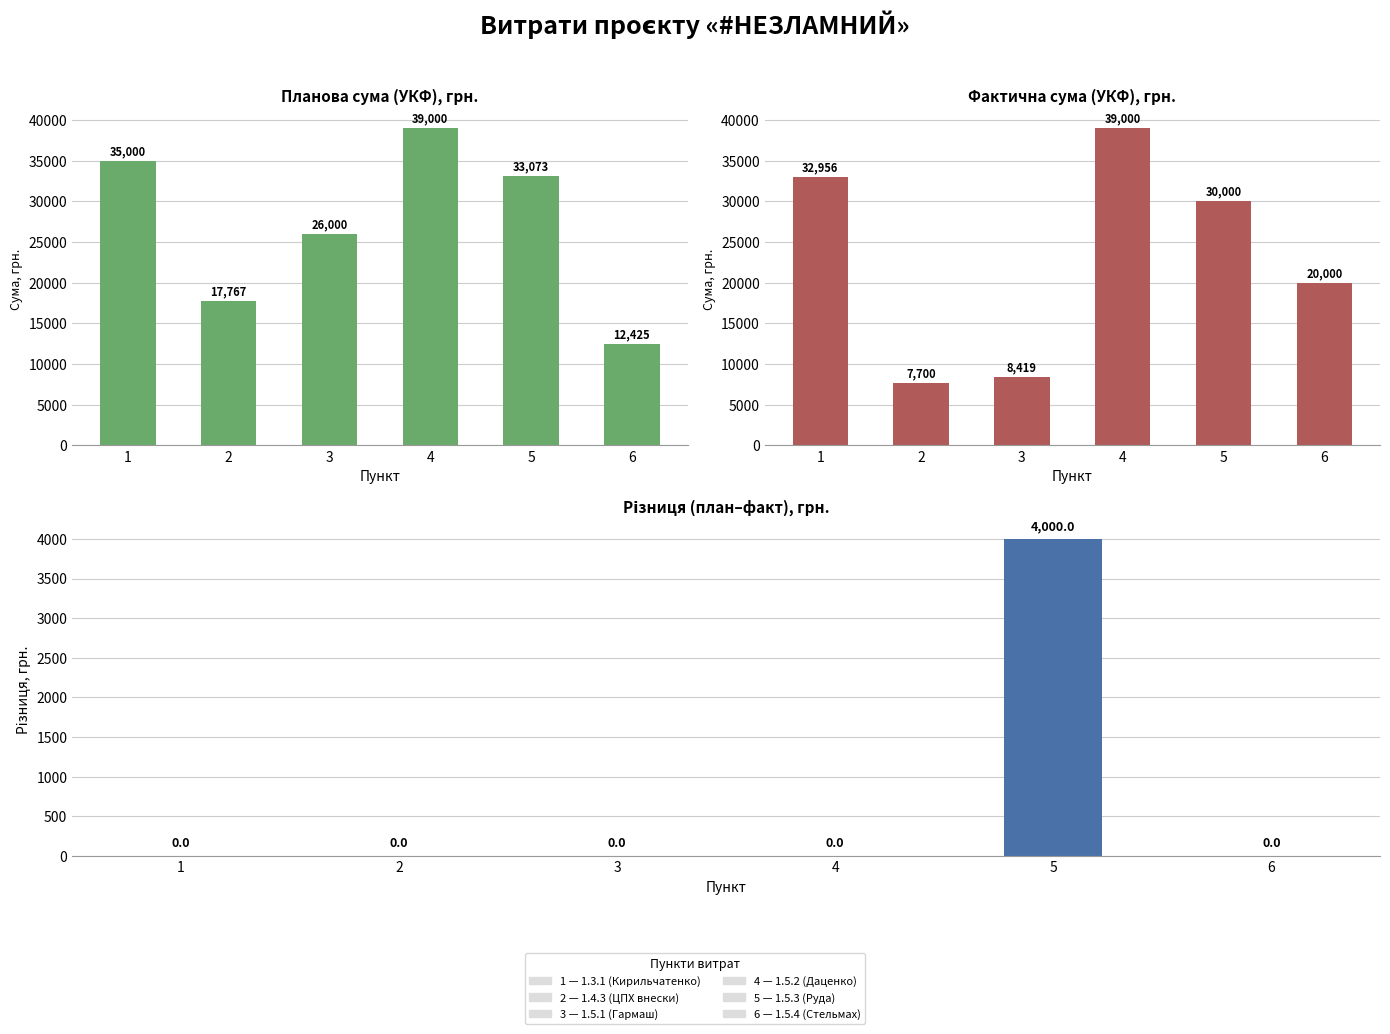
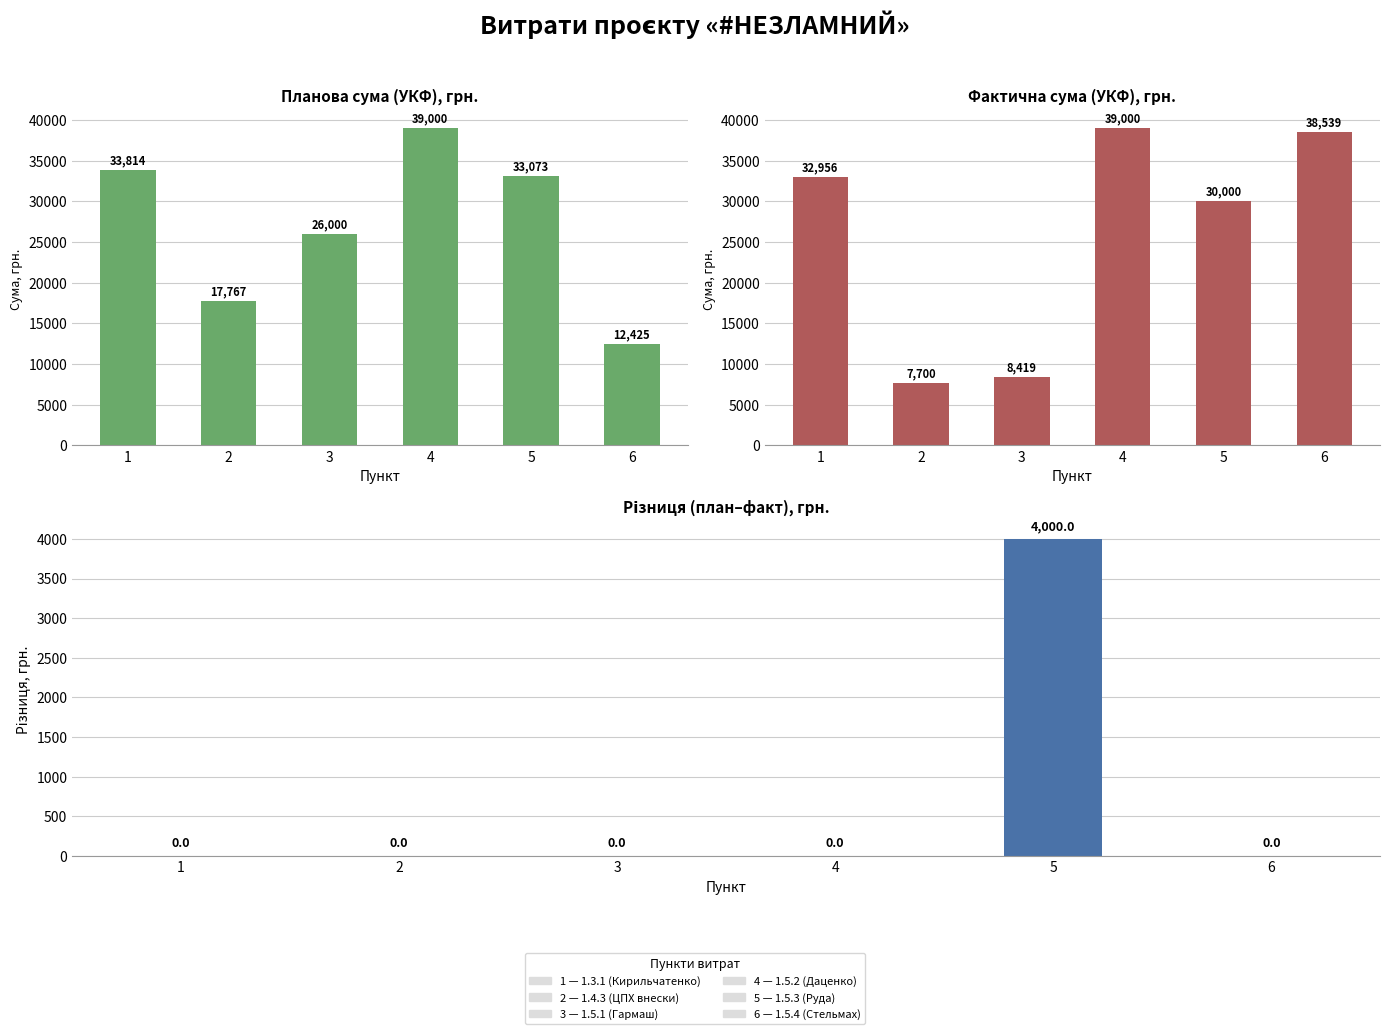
  {
    "Планова сума (УКФ), грн.": {
-     "1": "35,000",
+     "1": "33,814",
      "2": "17,767",
      "3": "26,000",
      "4": "39,000",
      "5": "33,073",
      "6": "12,425"
    },
    "Фактична сума (УКФ), грн.": {
      "1": "32,956",
      "2": "7,700",
      "3": "8,419",
      "4": "39,000",
      "5": "30,000",
-     "6": "20,000"
+     "6": "38,539"
    },
    "Різниця (план–факт), грн.": {
      "1": "0.0",
      "2": "0.0",
      "3": "0.0",
      "4": "0.0",
      "5": "4,000.0",
      "6": "0.0"
    }
  }
